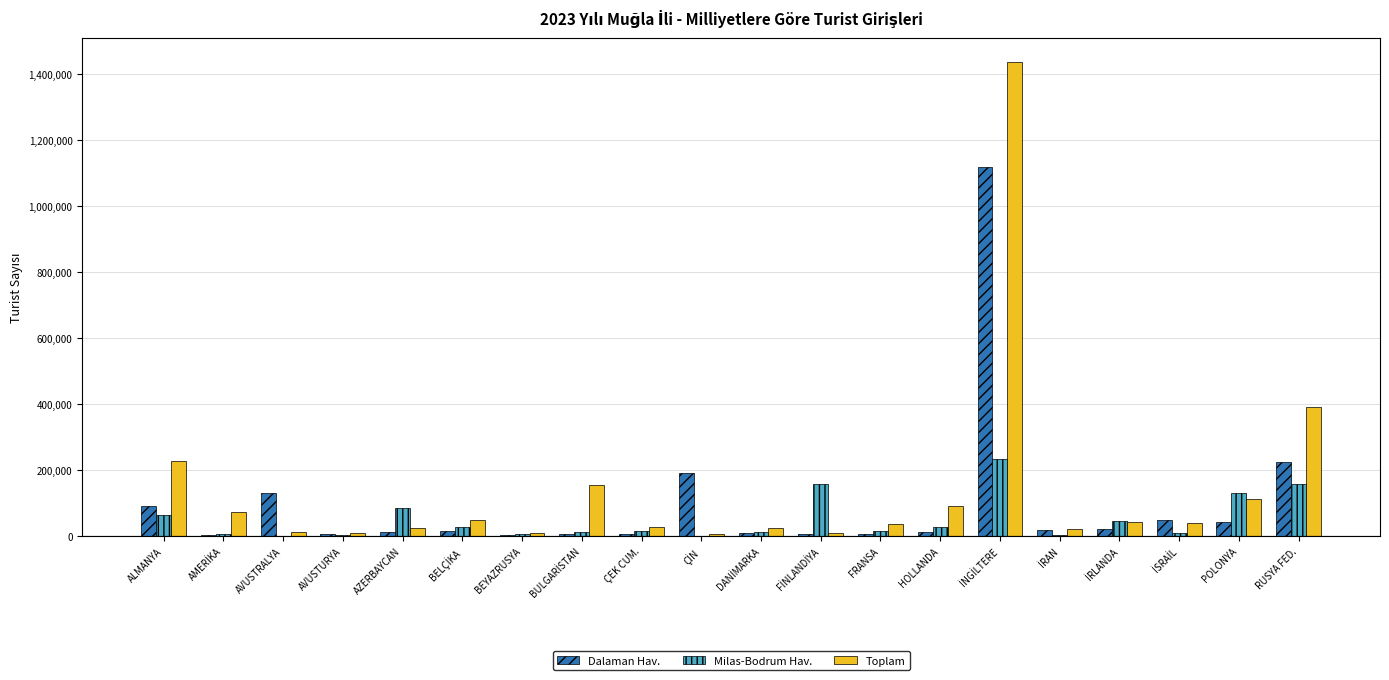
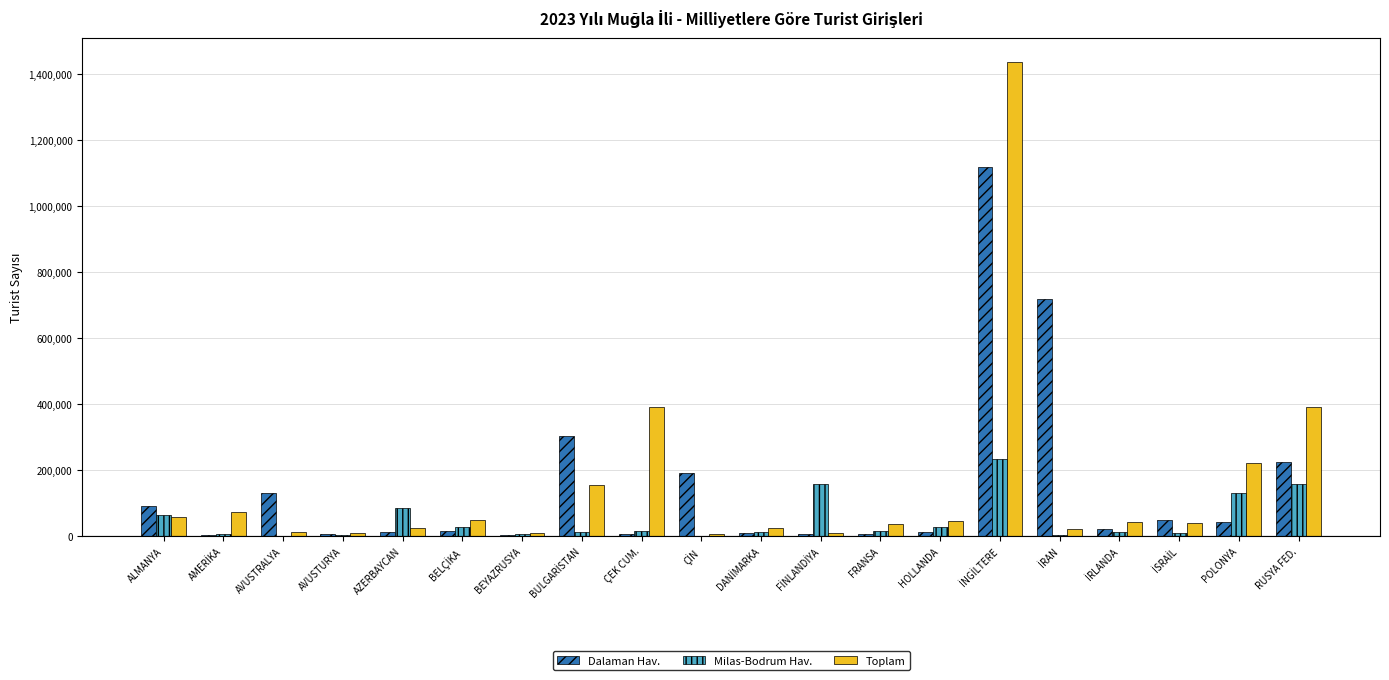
  {
    "Dalaman Hav.": {
      "ALMANYA": "90,000",
      "AVUSTRALYA": "130,000",
      "AZERBAYCAN": "10,000",
      "BELÇİKA": "10,000",
-     "BULGARİSTAN": "10,000",
+     "BULGARİSTAN": "300,000",
      "ÇİN": "190,000",
      "DANİMARKA": "10,000",
      "HOLLANDA": "10,000",
      "İNGİLTERE": "1,120,000",
-     "İRAN": "20,000",
+     "İRAN": "720,000",
      "İRLANDA": "20,000",
      "İSRAİL": "50,000",
      "POLONYA": "40,000",
      "RUSYA FED.": "230,000"
    },
    "Milas-Bodrum Hav.": {
      "ALMANYA": "60,000",
      "AZERBAYCAN": "80,000",
      "BELÇİKA": "30,000",
      "BULGARİSTAN": "10,000",
      "ÇEK CUM.": "10,000",
      "DANİMARKA": "10,000",
      "FİNLANDİYA": "160,000",
      "FRANSA": "20,000",
      "HOLLANDA": "30,000",
      "İNGİLTERE": "230,000",
-     "İRLANDA": "50,000",
+     "İRLANDA": "10,000",
      "İSRAİL": "10,000",
      "POLONYA": "130,000",
      "RUSYA FED.": "160,000"
    },
    "Toplam": {
-     "ALMANYA": "230,000",
+     "ALMANYA": "60,000",
      "AMERİKA": "70,000",
      "AVUSTRALYA": "10,000",
      "AVUSTURYA": "10,000",
      "AZERBAYCAN": "20,000",
      "BELÇİKA": "50,000",
      "BEYAZRUSYA": "10,000",
      "BULGARİSTAN": "150,000",
-     "ÇEK CUM.": "30,000",
+     "ÇEK CUM.": "390,000",
      "DANİMARKA": "20,000",
      "FİNLANDİYA": "10,000",
      "FRANSA": "40,000",
-     "HOLLANDA": "90,000",
+     "HOLLANDA": "40,000",
      "İNGİLTERE": "1,440,000",
      "İRAN": "20,000",
      "İRLANDA": "40,000",
      "İSRAİL": "40,000",
-     "POLONYA": "110,000",
+     "POLONYA": "220,000",
      "RUSYA FED.": "390,000"
    }
  }
